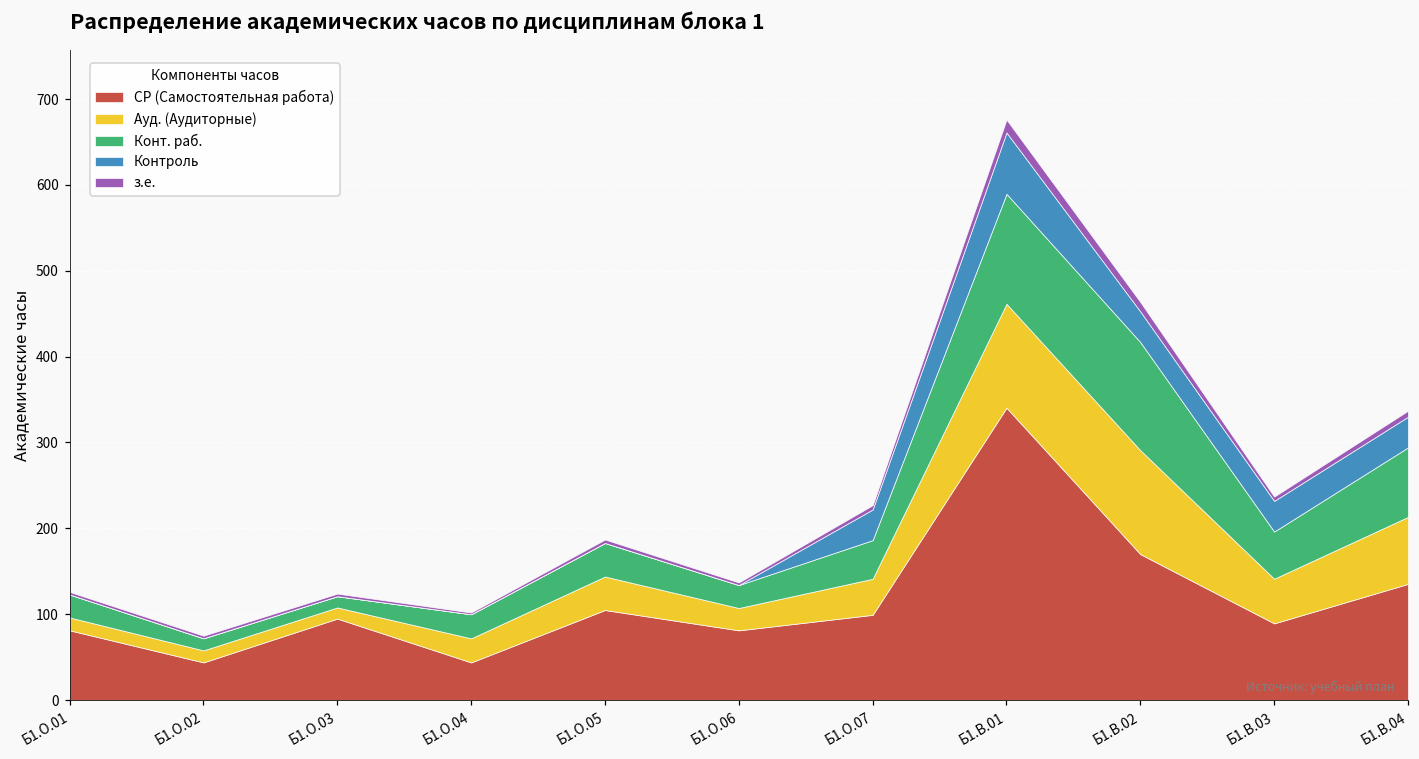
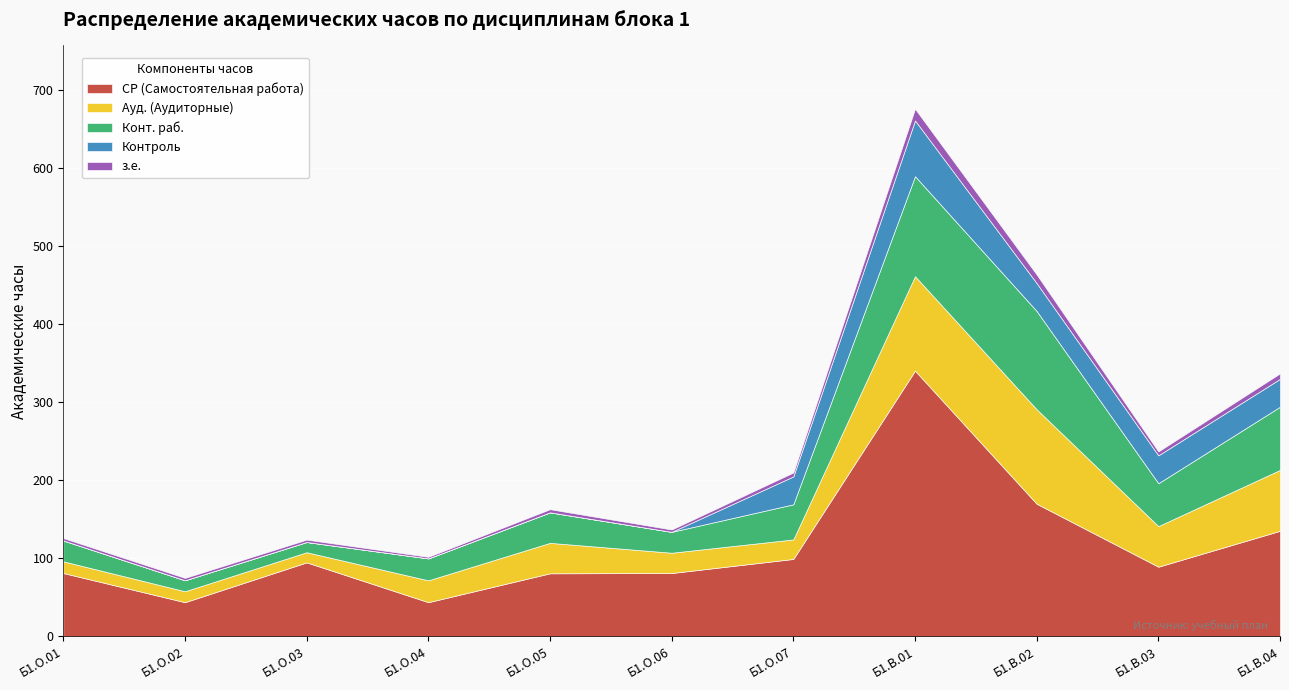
  {
    "СР (Самостоятельная работа)": {
      "Б1.О.01": 80,
      "Б1.О.02": 40,
      "Б1.О.03": 90,
      "Б1.О.04": 40,
-     "Б1.О.05": 100,
+     "Б1.О.05": 80,
      "Б1.О.06": 80,
      "Б1.О.07": 100,
      "Б1.В.01": 340,
      "Б1.В.02": 170,
      "Б1.В.03": 90,
      "Б1.В.04": 140
    },
    "Ауд. (Аудиторные)": {
      "Б1.О.01": 20,
      "Б1.О.02": 10,
      "Б1.О.03": 10,
      "Б1.О.04": 30,
      "Б1.О.05": 40,
      "Б1.О.06": 30,
-     "Б1.О.07": 40,
+     "Б1.О.07": 30,
      "Б1.В.01": 120,
      "Б1.В.02": 120,
      "Б1.В.03": 50,
      "Б1.В.04": 80
    },
    "Конт. раб.": {
      "Б1.О.07": 50,
      "Б1.В.01": 130,
      "Б1.В.02": 130,
      "Б1.В.03": 50,
      "Б1.В.04": 80
    },
    "Контроль": {
      "Б1.О.07": 40,
      "Б1.В.01": 70,
      "Б1.В.02": 40,
      "Б1.В.03": 40,
      "Б1.В.04": 40
    },
    "з.е.": {
      "Б1.О.05": 0,
      "Б1.О.07": 10,
      "Б1.В.01": 20,
      "Б1.В.02": 10,
      "Б1.В.03": 10,
      "Б1.В.04": 10
    }
  }
